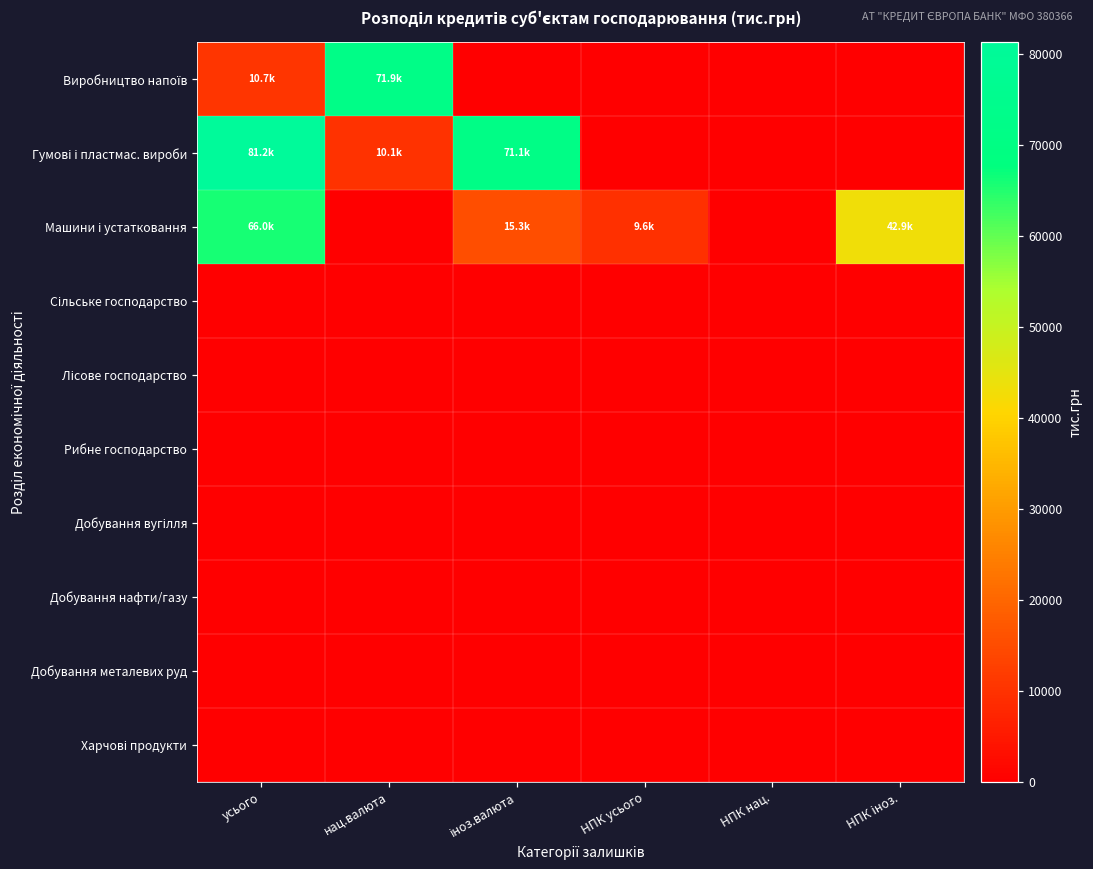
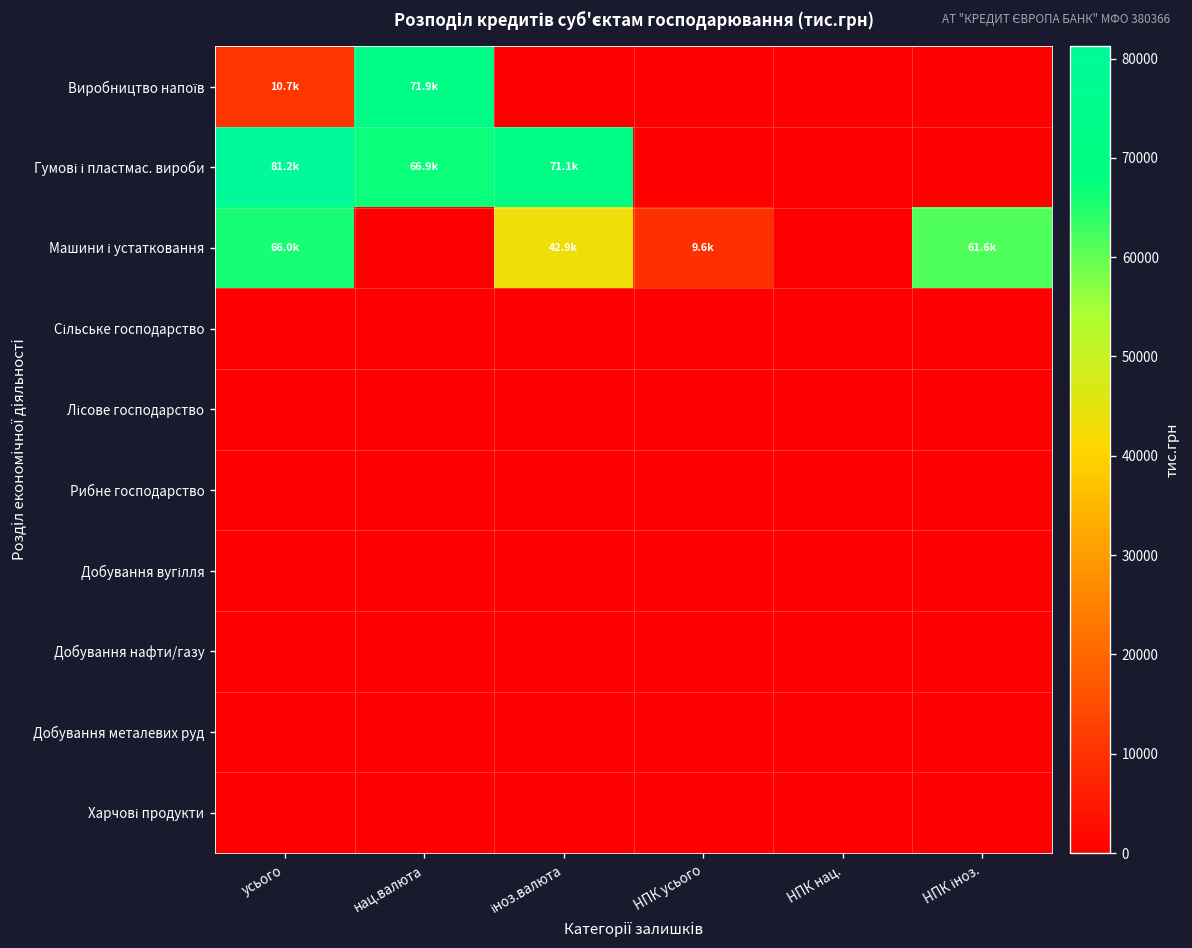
  {
    "Виробництво напоїв": {
      "усього": "10.7k",
      "нац.валюта": "71.9k"
    },
    "Гумові і пластмас. вироби": {
      "усього": "81.2k",
-     "нац.валюта": "10.1k",
+     "нац.валюта": "66.9k",
      "іноз.валюта": "71.1k"
    },
    "Машини і устатковання": {
      "усього": "66.0k",
-     "іноз.валюта": "15.3k",
+     "іноз.валюта": "42.9k",
      "НПК усього": "9.6k",
-     "НПК іноз.": "42.9k"
+     "НПК іноз.": "61.6k"
    }
  }
